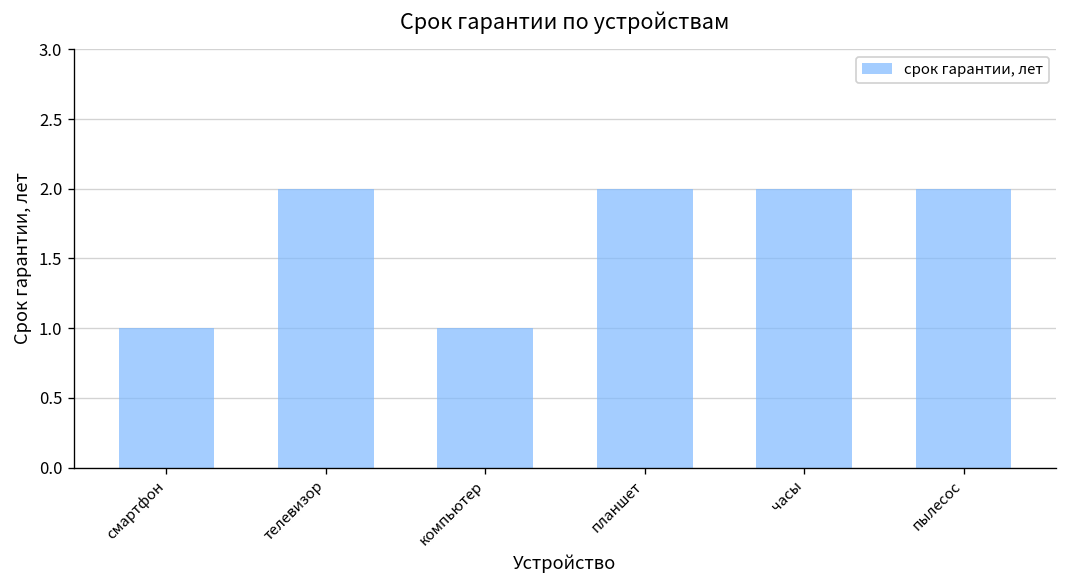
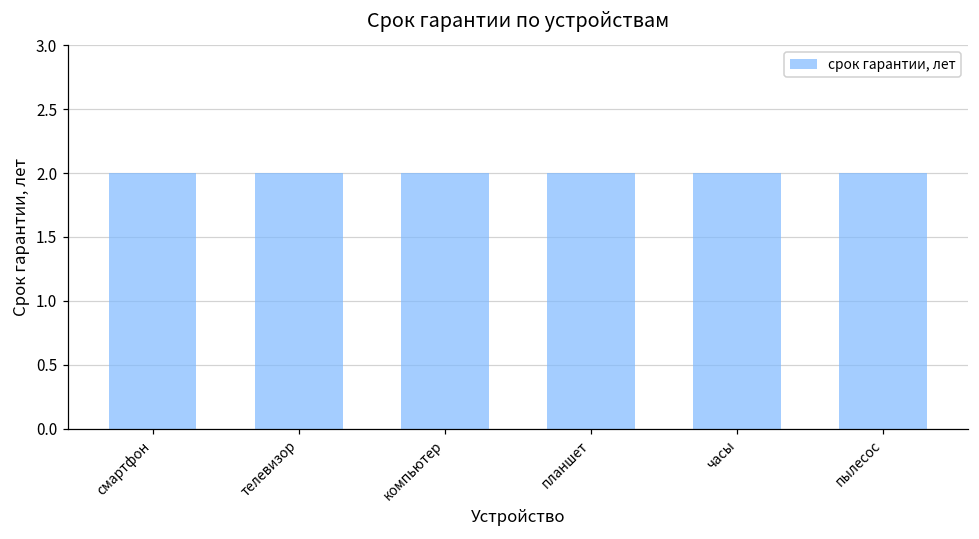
  {
-   "смартфон": 1,
+   "смартфон": 2,
    "телевизор": 2,
-   "компьютер": 1,
+   "компьютер": 2,
    "планшет": 2,
    "часы": 2,
    "пылесос": 2
  }
